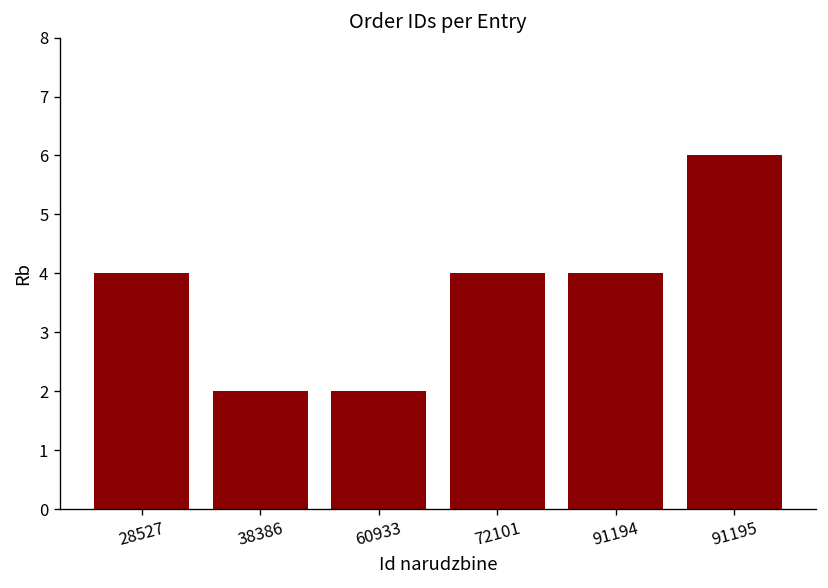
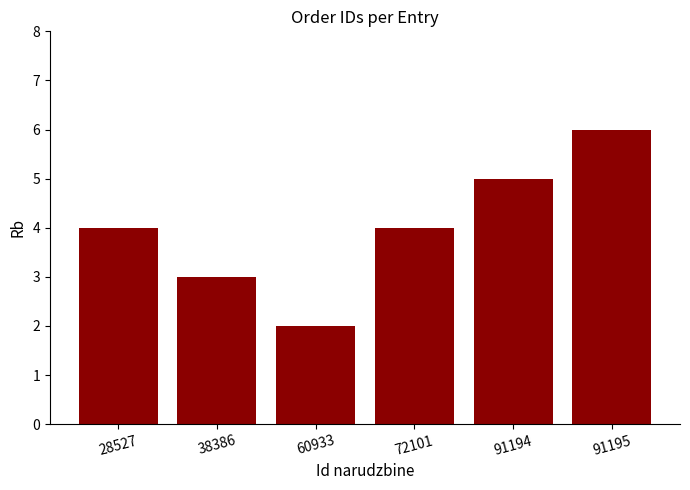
  {
    "28527": 4,
-   "38386": 2,
+   "38386": 3,
    "60933": 2,
    "72101": 4,
-   "91194": 4,
+   "91194": 5,
    "91195": 6
  }
